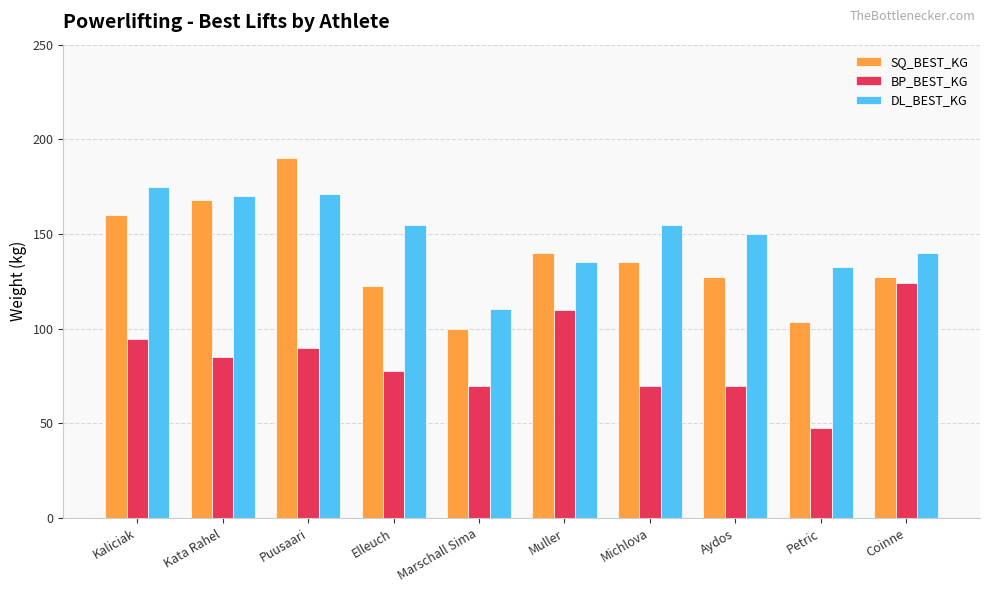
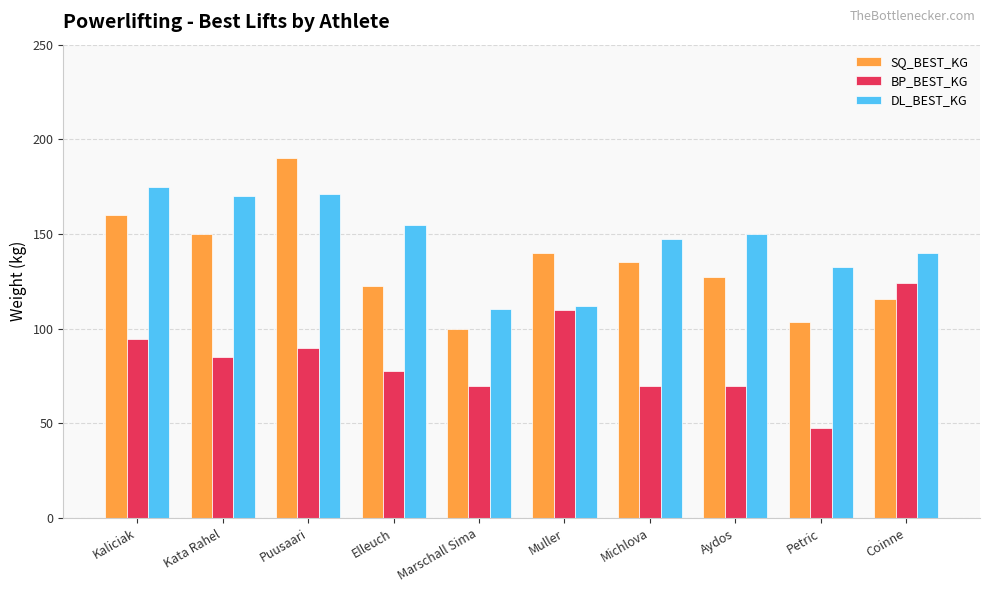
  {
    "SQ_BEST_KG": {
      "Kaliciak": 160,
-     "Kata Rahel": 168,
+     "Kata Rahel": 150,
      "Puusaari": 190,
      "Elleuch": 123,
      "Marschall Sima": 100,
      "Muller": 140,
      "Michlova": 135,
      "Aydos": 128,
      "Petric": 104,
-     "Coinne": 128
+     "Coinne": 116
    },
    "BP_BEST_KG": {
      "Kaliciak": 95,
      "Kata Rahel": 85,
      "Puusaari": 90,
      "Elleuch": 78,
      "Marschall Sima": 70,
      "Muller": 110,
      "Michlova": 70,
      "Aydos": 70,
      "Petric": 48,
      "Coinne": 124
    },
    "DL_BEST_KG": {
      "Kaliciak": 175,
      "Kata Rahel": 170,
      "Puusaari": 171,
      "Elleuch": 155,
      "Marschall Sima": 110,
-     "Muller": 135,
-     "Michlova": 155,
+     "Muller": 112,
+     "Michlova": 147,
      "Aydos": 150,
      "Petric": 133,
      "Coinne": 140
    }
  }
